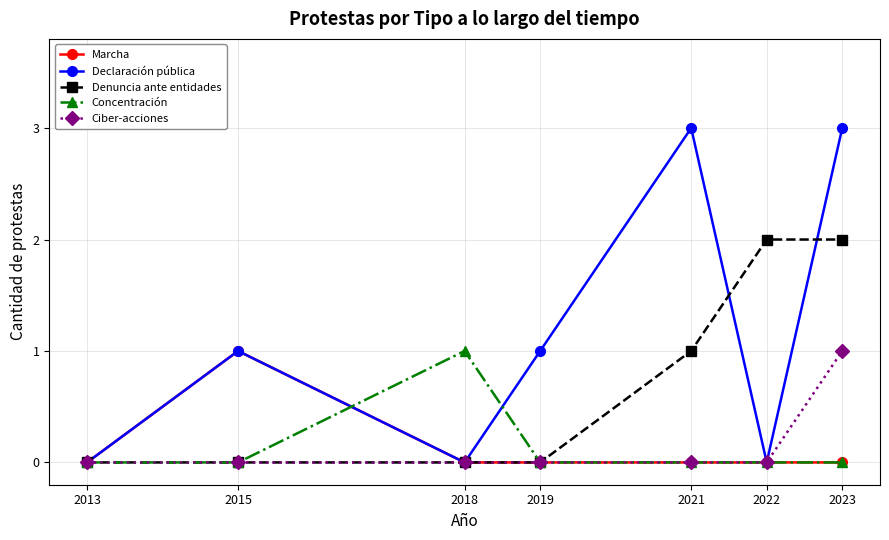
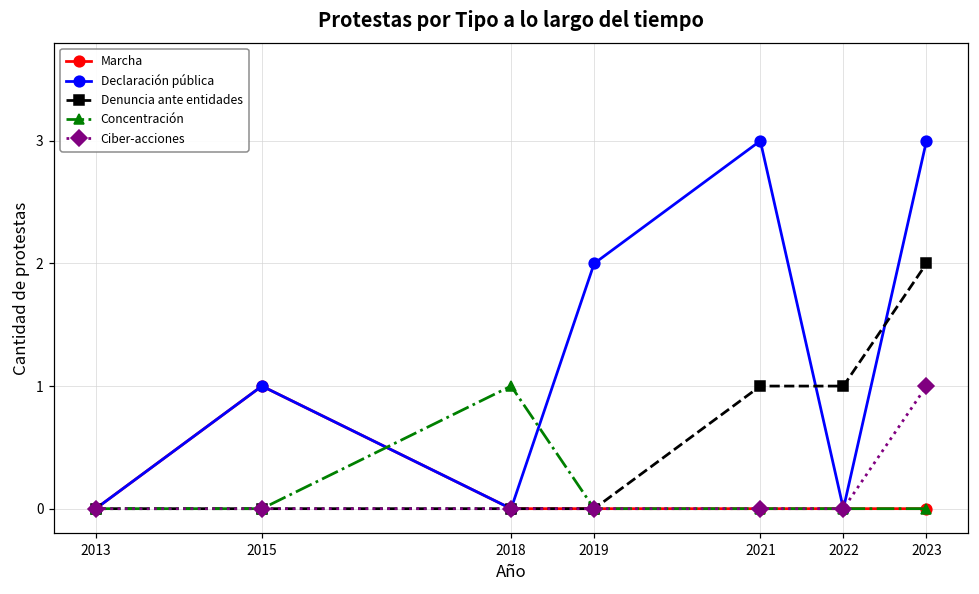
  {
    "Declaración pública": {
-     "2019": 1,
+     "2019": 2,
      "2021": 3,
      "2023": 3
    },
    "Denuncia ante entidades": {
      "2021": 1,
-     "2022": 2,
+     "2022": 1,
      "2023": 2
    },
    "Concentración": {
      "2018": 1
    },
    "Ciber-acciones": {
      "2023": 1
    }
  }
